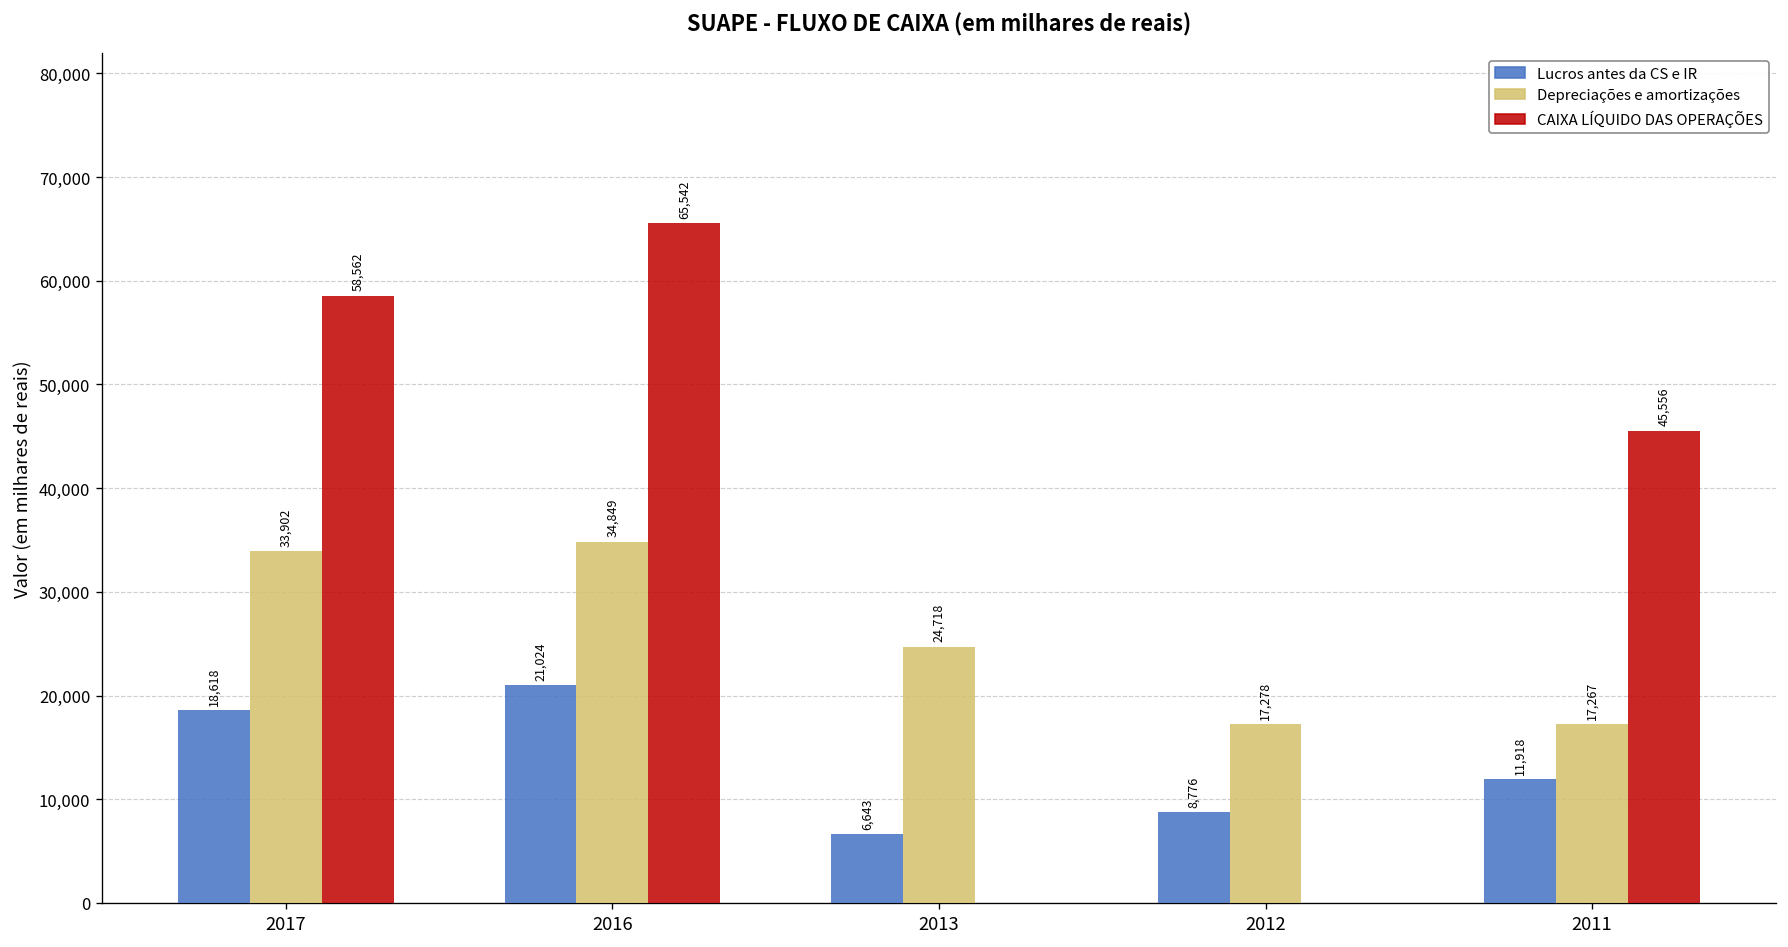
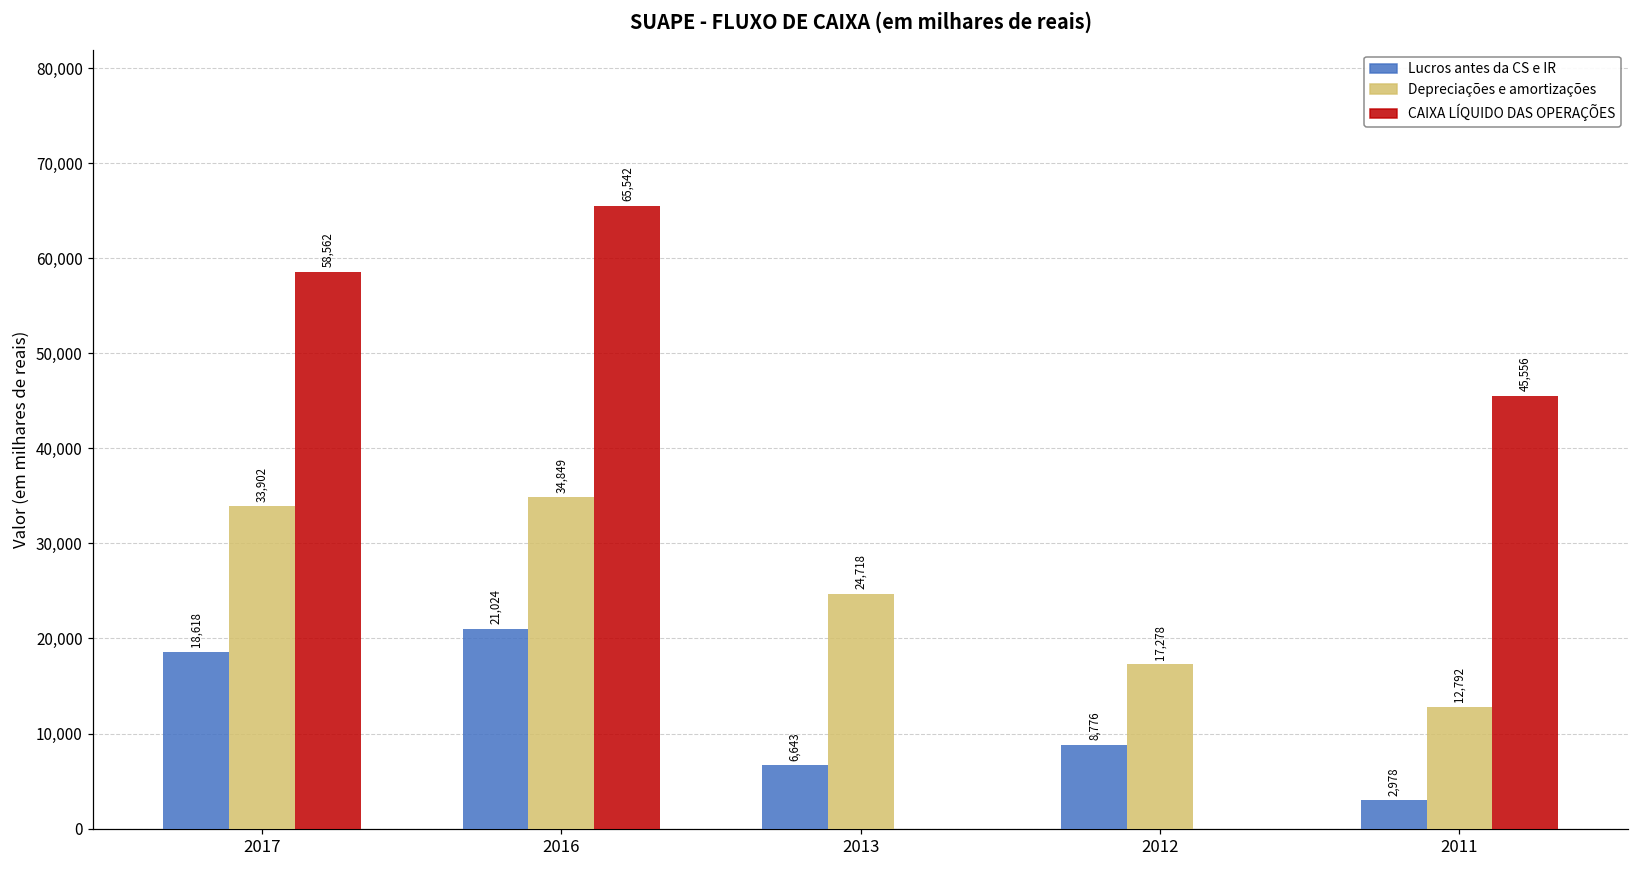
  {
    "Lucros antes da CS e IR": {
      "2017": "18,618",
      "2016": "21,024",
      "2013": "6,643",
      "2012": "8,776",
-     "2011": "11,918"
+     "2011": "2,978"
    },
    "Depreciações e amortizações": {
      "2017": "33,902",
      "2016": "34,849",
      "2013": "24,718",
      "2012": "17,278",
-     "2011": "17,267"
+     "2011": "12,792"
    },
    "CAIXA LÍQUIDO DAS OPERAÇÕES": {
      "2017": "58,562",
      "2016": "65,542",
      "2011": "45,556"
    }
  }
